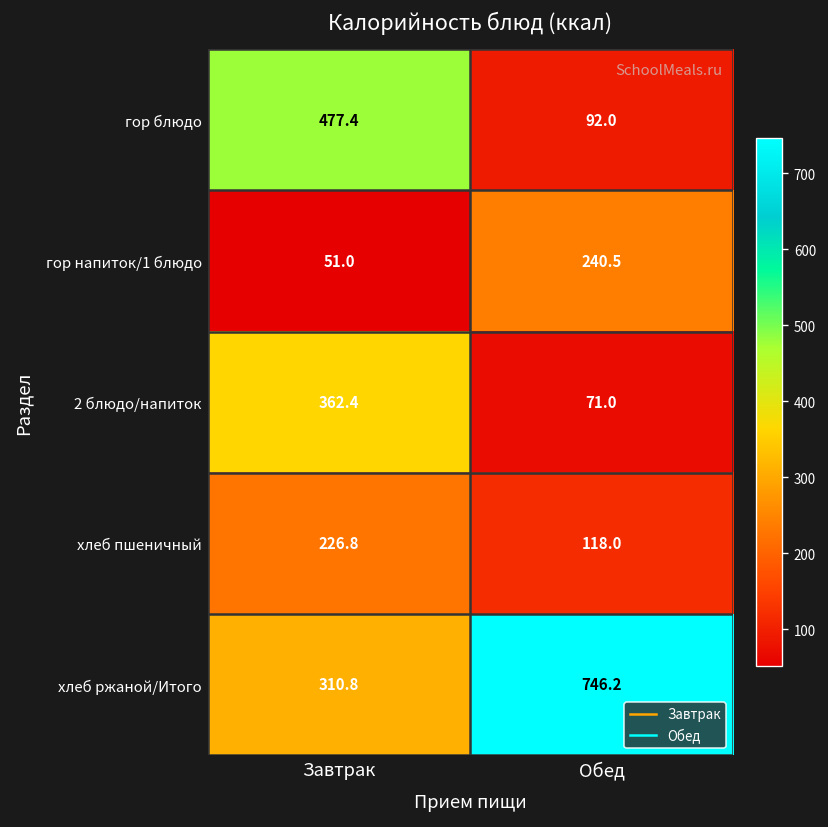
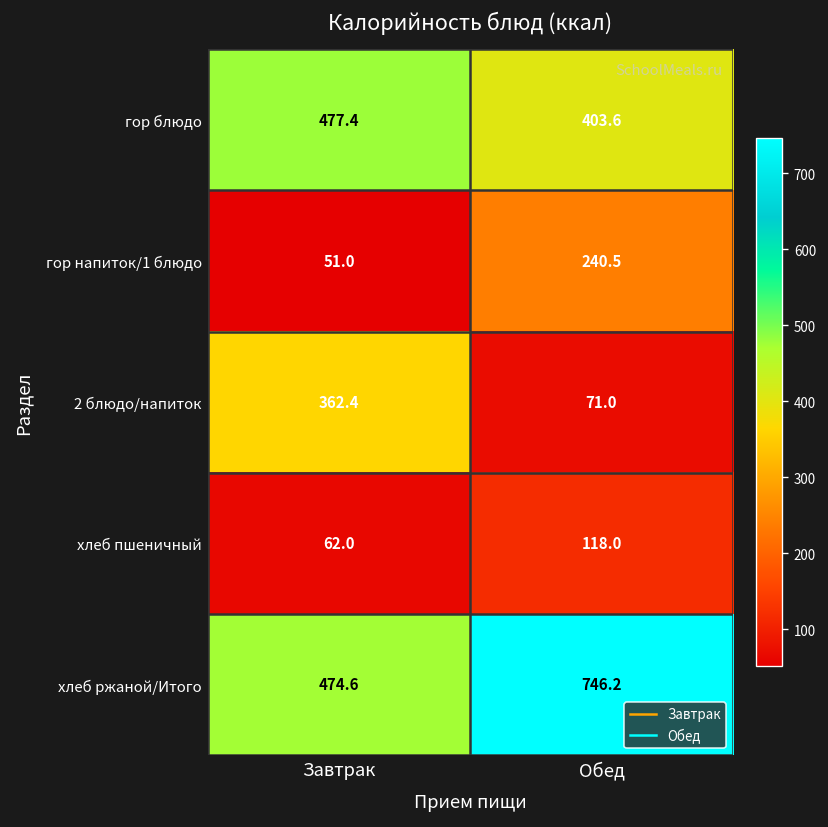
  {
    "гор блюдо": {
      "Завтрак": 477.4,
-     "Обед": 92.0
+     "Обед": 403.6
    },
    "гор напиток/1 блюдо": {
      "Завтрак": 51.0,
      "Обед": 240.5
    },
    "2 блюдо/напиток": {
      "Завтрак": 362.4,
      "Обед": 71.0
    },
    "хлеб пшеничный": {
-     "Завтрак": 226.8,
+     "Завтрак": 62.0,
      "Обед": 118.0
    },
    "хлеб ржаной/Итого": {
-     "Завтрак": 310.8,
+     "Завтрак": 474.6,
      "Обед": 746.2
    }
  }
